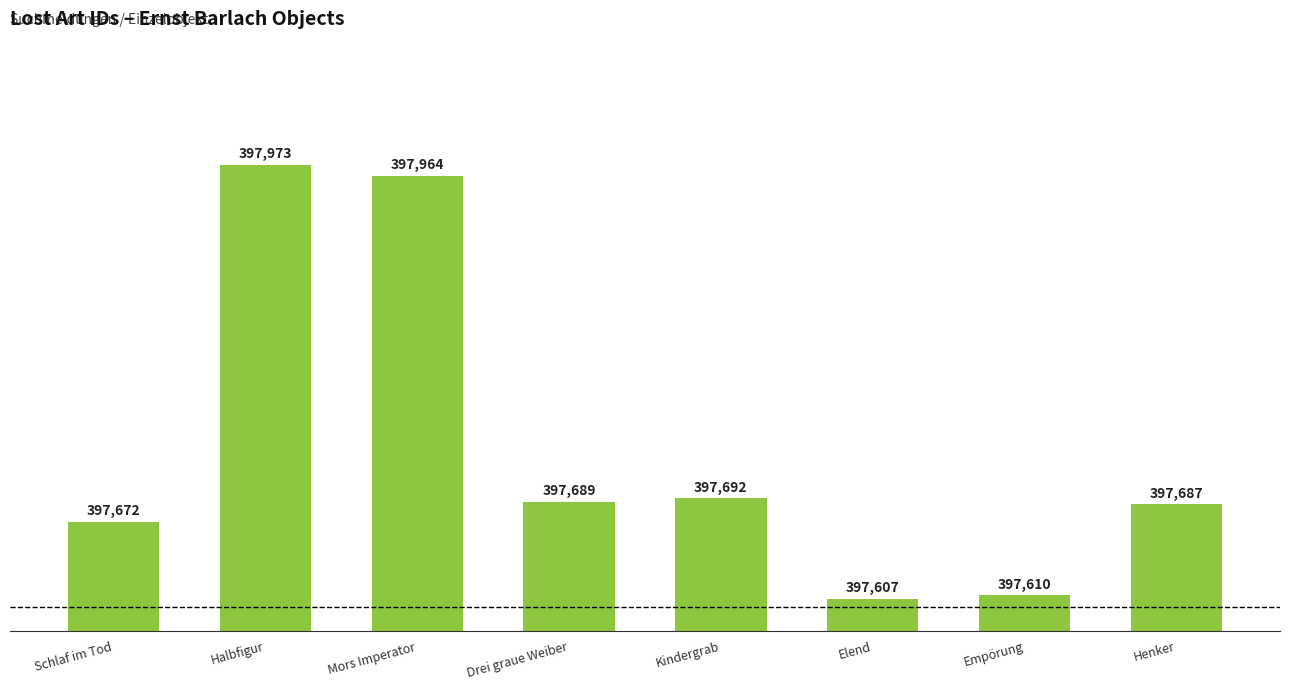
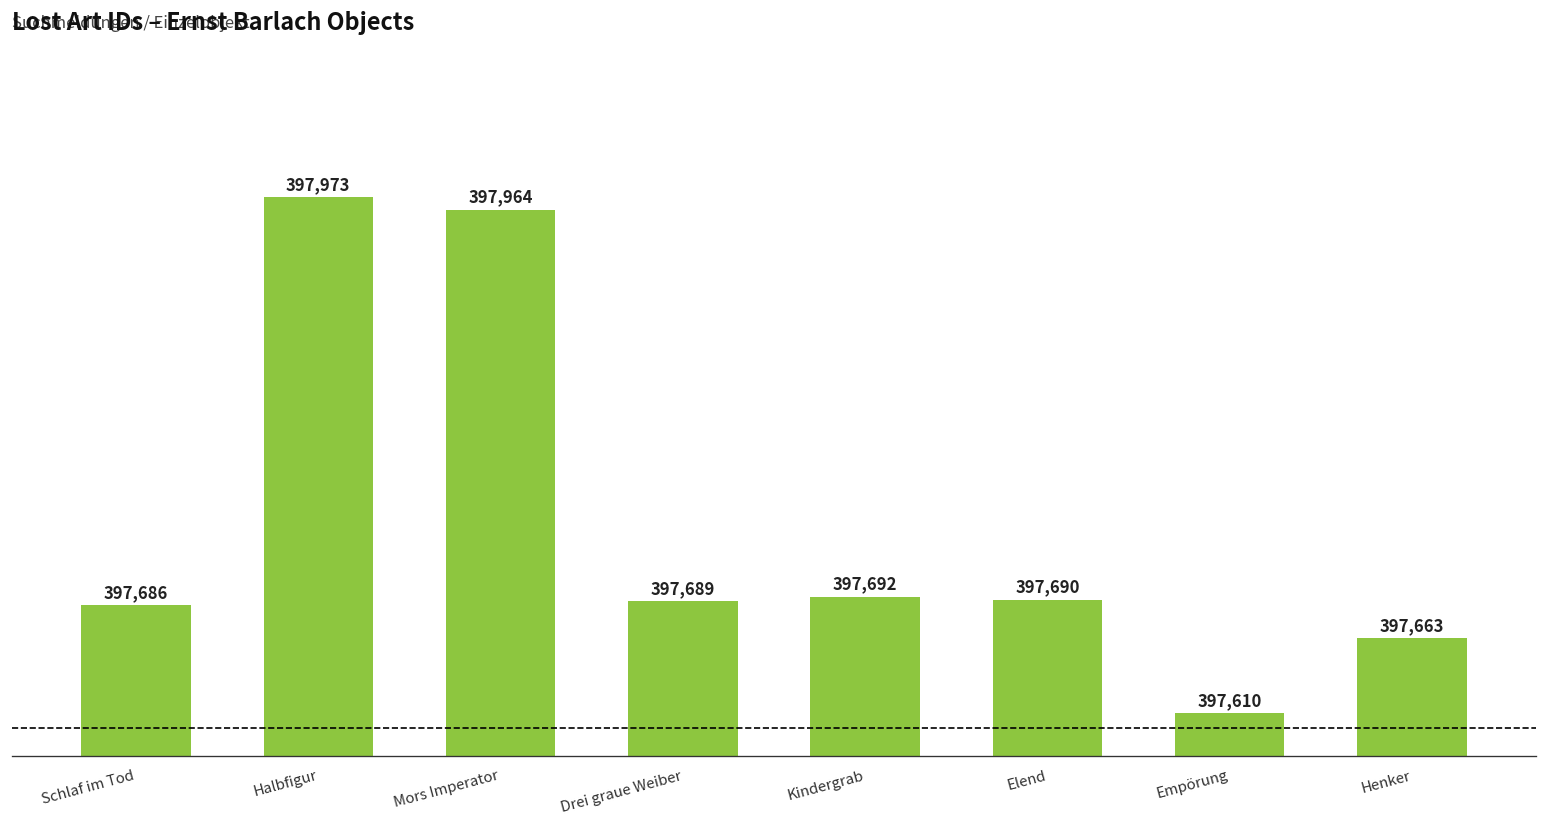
  {
-   "Schlaf im Tod": "397,672",
+   "Schlaf im Tod": "397,686",
    "Halbfigur": "397,973",
    "Mors Imperator": "397,964",
    "Drei graue Weiber": "397,689",
    "Kindergrab": "397,692",
-   "Elend": "397,607",
+   "Elend": "397,690",
    "Empörung": "397,610",
-   "Henker": "397,687"
+   "Henker": "397,663"
  }
